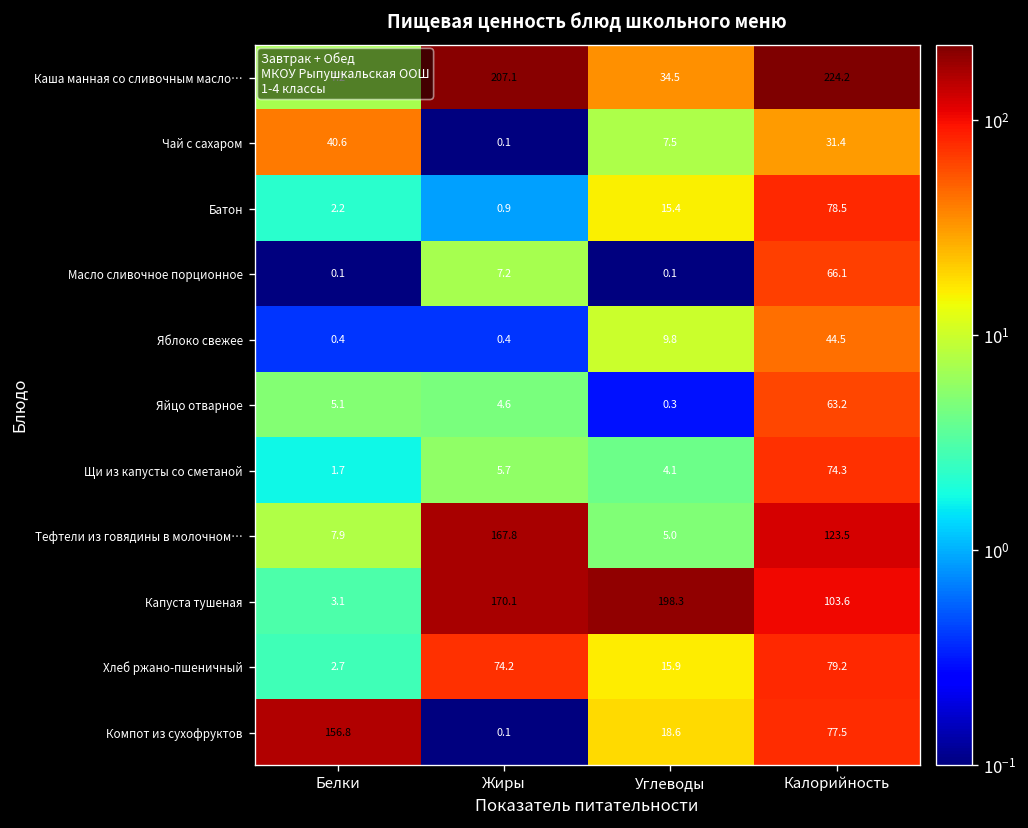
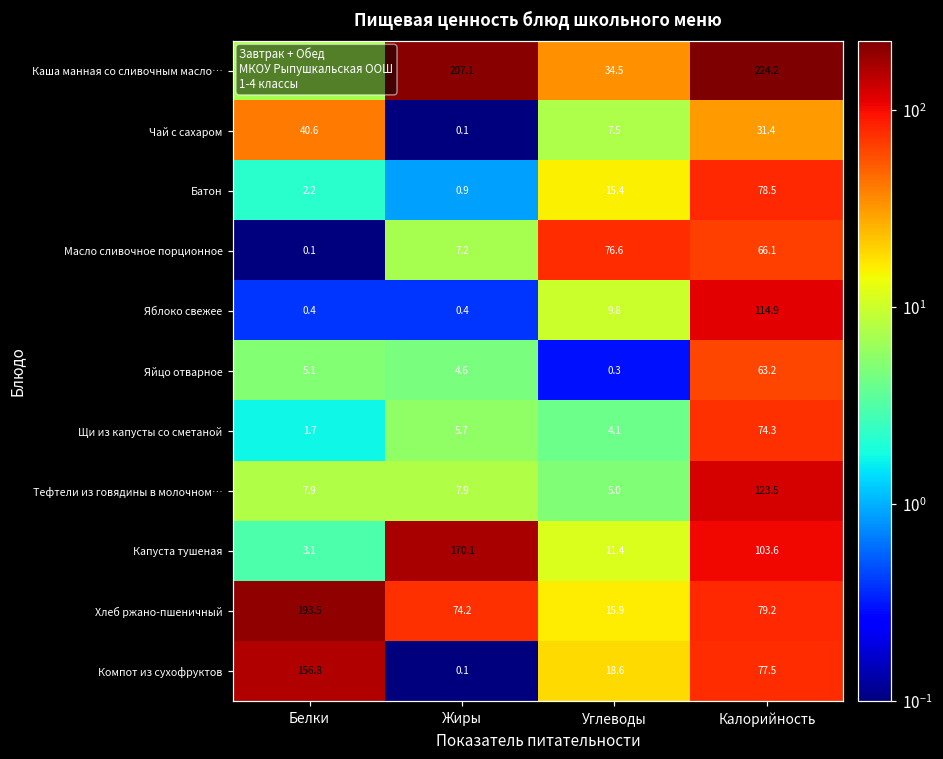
  {
    "Каша манная со сливочным масло…": {
      "Жиры": 207.1,
      "Углеводы": 34.5,
      "Калорийность": 224.2
    },
    "Чай с сахаром": {
      "Белки": 40.6,
      "Жиры": 0.1,
      "Углеводы": 7.5,
      "Калорийность": 31.4
    },
    "Батон": {
      "Белки": 2.2,
      "Жиры": 0.9,
      "Углеводы": 15.4,
      "Калорийность": 78.5
    },
    "Масло сливочное порционное": {
      "Белки": 0.1,
      "Жиры": 7.2,
-     "Углеводы": 0.1,
+     "Углеводы": 76.6,
      "Калорийность": 66.1
    },
    "Яблоко свежее": {
      "Белки": 0.4,
      "Жиры": 0.4,
      "Углеводы": 9.8,
-     "Калорийность": 44.5
+     "Калорийность": 114.9
    },
    "Яйцо отварное": {
      "Белки": 5.1,
      "Жиры": 4.6,
      "Углеводы": 0.3,
      "Калорийность": 63.2
    },
    "Щи из капусты со сметаной": {
      "Белки": 1.7,
      "Жиры": 5.7,
      "Углеводы": 4.1,
      "Калорийность": 74.3
    },
    "Тефтели из говядины в молочном…": {
      "Белки": 7.9,
-     "Жиры": 167.8,
+     "Жиры": 7.9,
      "Углеводы": 5.0,
      "Калорийность": 123.5
    },
    "Капуста тушеная": {
      "Белки": 3.1,
      "Жиры": 170.1,
-     "Углеводы": 198.3,
+     "Углеводы": 11.4,
      "Калорийность": 103.6
    },
    "Хлеб ржано-пшеничный": {
-     "Белки": 2.7,
+     "Белки": 193.5,
      "Жиры": 74.2,
      "Углеводы": 15.9,
      "Калорийность": 79.2
    },
    "Компот из сухофруктов": {
      "Белки": 156.8,
      "Жиры": 0.1,
      "Углеводы": 18.6,
      "Калорийность": 77.5
    }
  }
